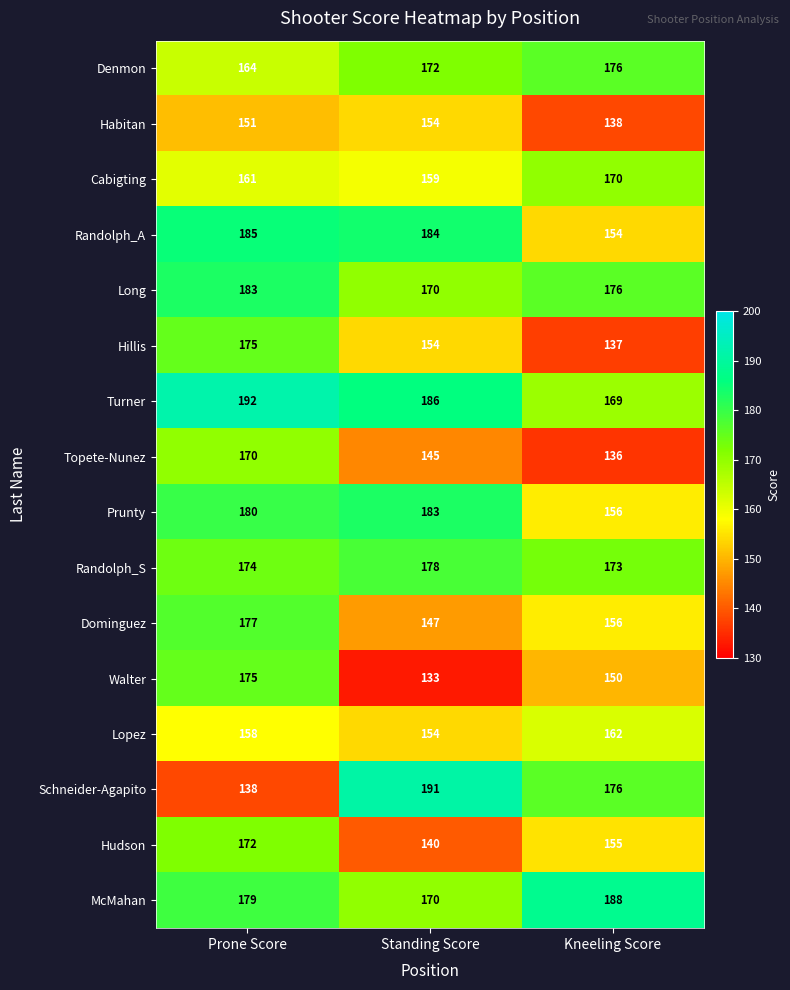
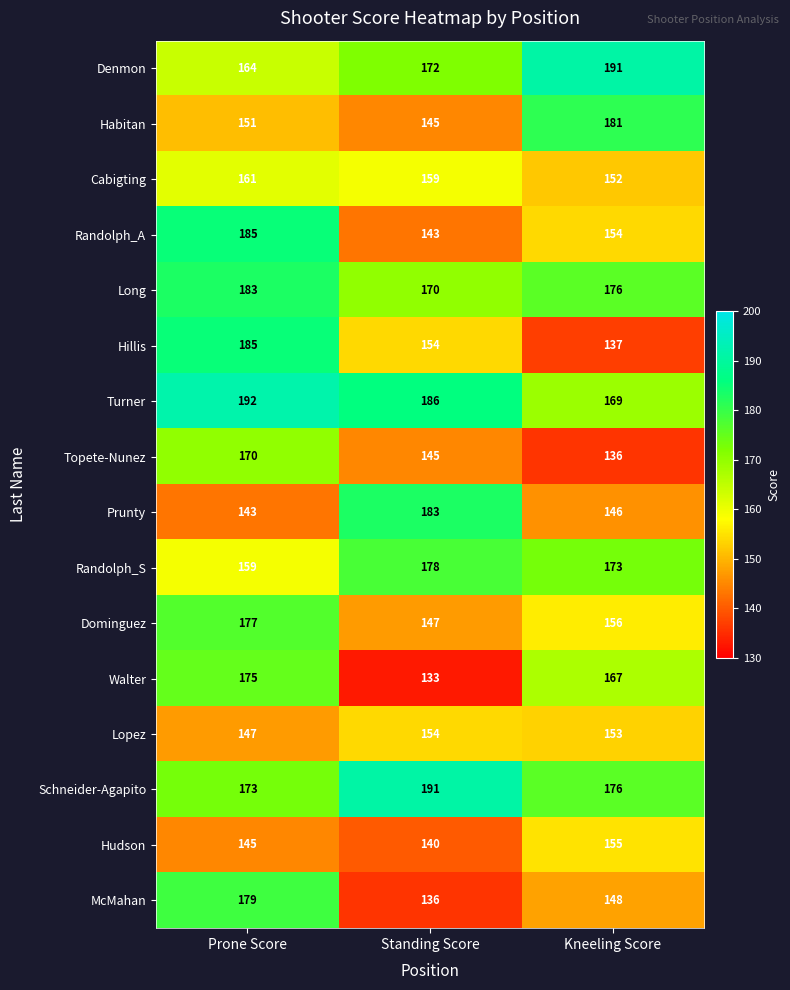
  {
    "Denmon": {
      "Prone Score": 164,
      "Standing Score": 172,
-     "Kneeling Score": 176
+     "Kneeling Score": 191
    },
    "Habitan": {
      "Prone Score": 151,
-     "Standing Score": 154,
-     "Kneeling Score": 138
+     "Standing Score": 145,
+     "Kneeling Score": 181
    },
    "Cabigting": {
      "Prone Score": 161,
      "Standing Score": 159,
-     "Kneeling Score": 170
+     "Kneeling Score": 152
    },
    "Randolph_A": {
      "Prone Score": 185,
-     "Standing Score": 184,
+     "Standing Score": 143,
      "Kneeling Score": 154
    },
    "Long": {
      "Prone Score": 183,
      "Standing Score": 170,
      "Kneeling Score": 176
    },
    "Hillis": {
-     "Prone Score": 175,
+     "Prone Score": 185,
      "Standing Score": 154,
      "Kneeling Score": 137
    },
    "Turner": {
      "Prone Score": 192,
      "Standing Score": 186,
      "Kneeling Score": 169
    },
    "Topete-Nunez": {
      "Prone Score": 170,
      "Standing Score": 145,
      "Kneeling Score": 136
    },
    "Prunty": {
-     "Prone Score": 180,
+     "Prone Score": 143,
      "Standing Score": 183,
-     "Kneeling Score": 156
+     "Kneeling Score": 146
    },
    "Randolph_S": {
-     "Prone Score": 174,
+     "Prone Score": 159,
      "Standing Score": 178,
      "Kneeling Score": 173
    },
    "Dominguez": {
      "Prone Score": 177,
      "Standing Score": 147,
      "Kneeling Score": 156
    },
    "Walter": {
      "Prone Score": 175,
      "Standing Score": 133,
-     "Kneeling Score": 150
+     "Kneeling Score": 167
    },
    "Lopez": {
-     "Prone Score": 158,
+     "Prone Score": 147,
      "Standing Score": 154,
-     "Kneeling Score": 162
+     "Kneeling Score": 153
    },
    "Schneider-Agapito": {
-     "Prone Score": 138,
+     "Prone Score": 173,
      "Standing Score": 191,
      "Kneeling Score": 176
    },
    "Hudson": {
-     "Prone Score": 172,
+     "Prone Score": 145,
      "Standing Score": 140,
      "Kneeling Score": 155
    },
    "McMahan": {
      "Prone Score": 179,
-     "Standing Score": 170,
-     "Kneeling Score": 188
+     "Standing Score": 136,
+     "Kneeling Score": 148
    }
  }
